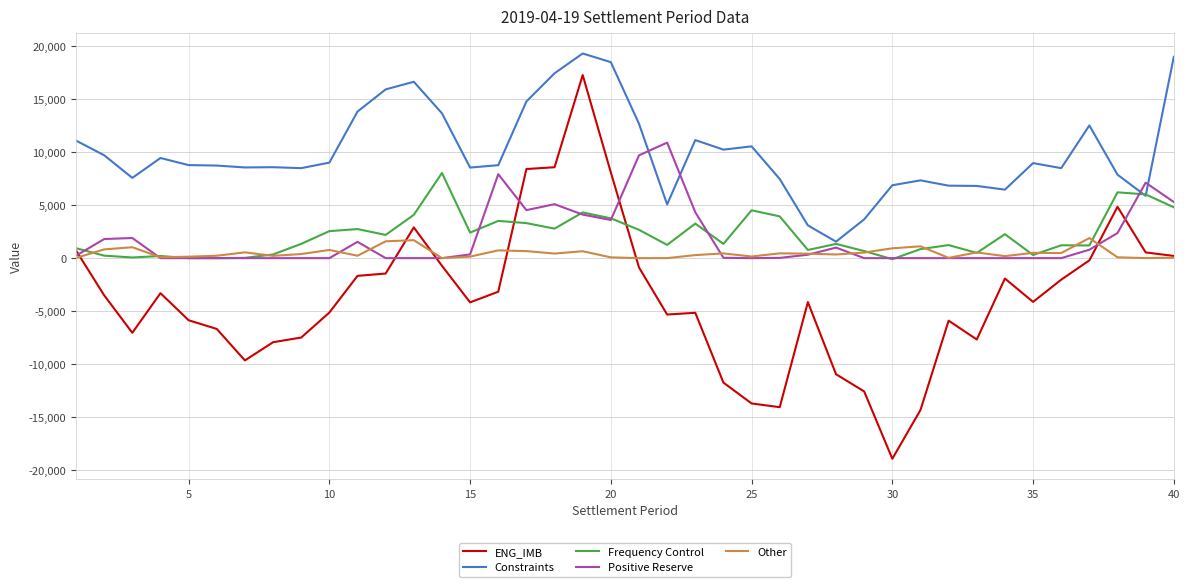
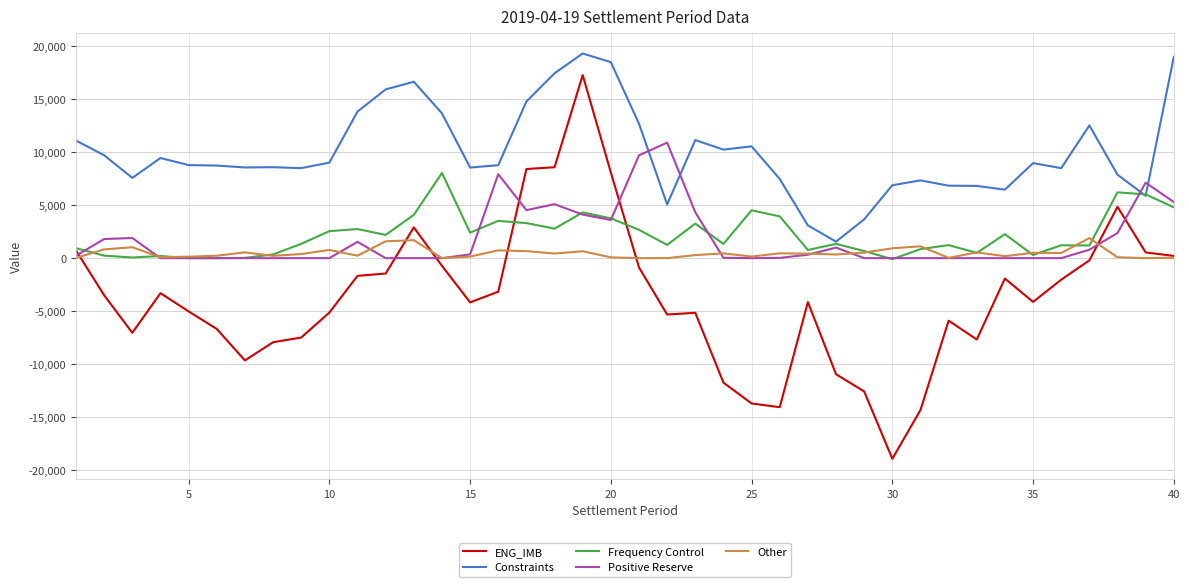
  {
    "ENG_IMB": {
-     "5": "-5,900",
+     "5": "-5,000",
      "10": "-5,100",
      "15": "-4,200",
      "20": "8,100",
      "25": "-13,700",
      "30": "-18,900",
      "35": "-4,100"
    },
    "Constraints": {
      "5": "8,800",
      "10": "9,000",
      "15": "8,500",
      "20": "18,500",
      "25": "10,500",
      "30": "6,900",
      "35": "9,000",
      "40": "19,000"
    },
    "Frequency Control": {
      "10": "2,500",
      "15": "2,400",
      "25": "4,500",
      "40": "4,800"
    },
    "Positive Reserve": {
      "10": "0",
      "35": "0",
      "40": "5,300"
    },
    "Other": {
      "10": "800",
      "20": "100",
      "30": "900"
    }
  }
